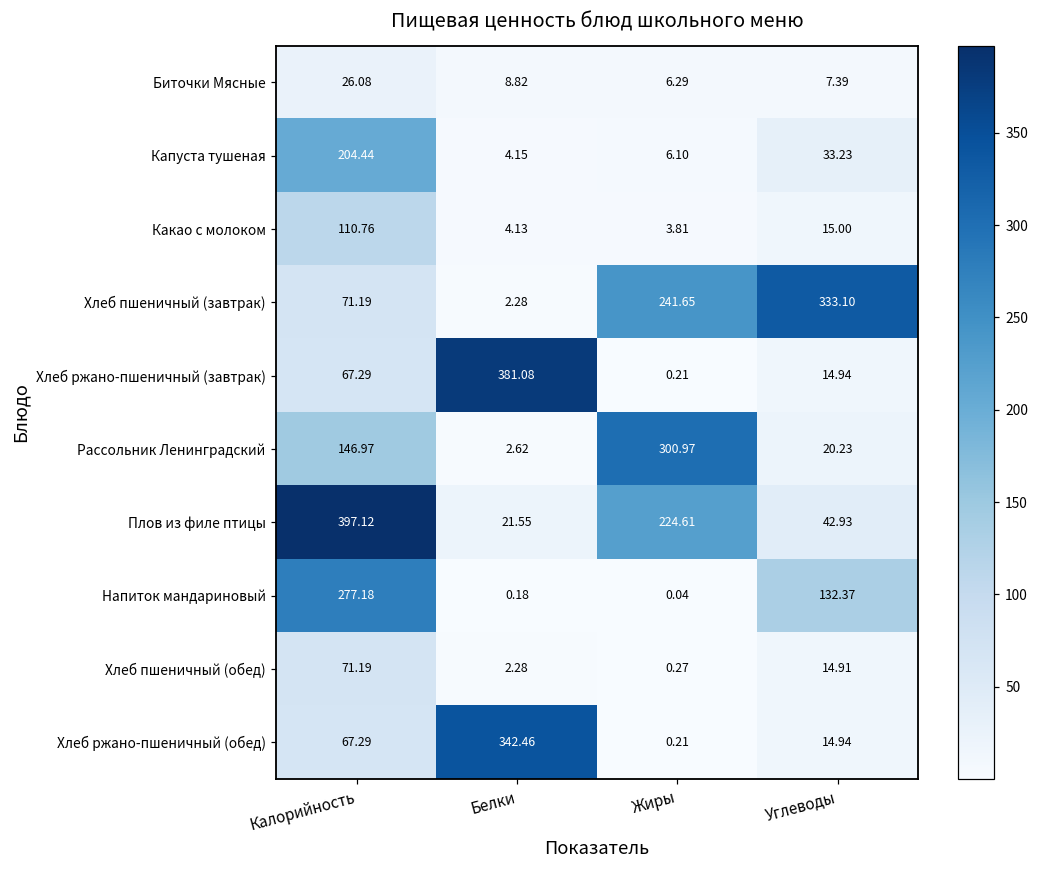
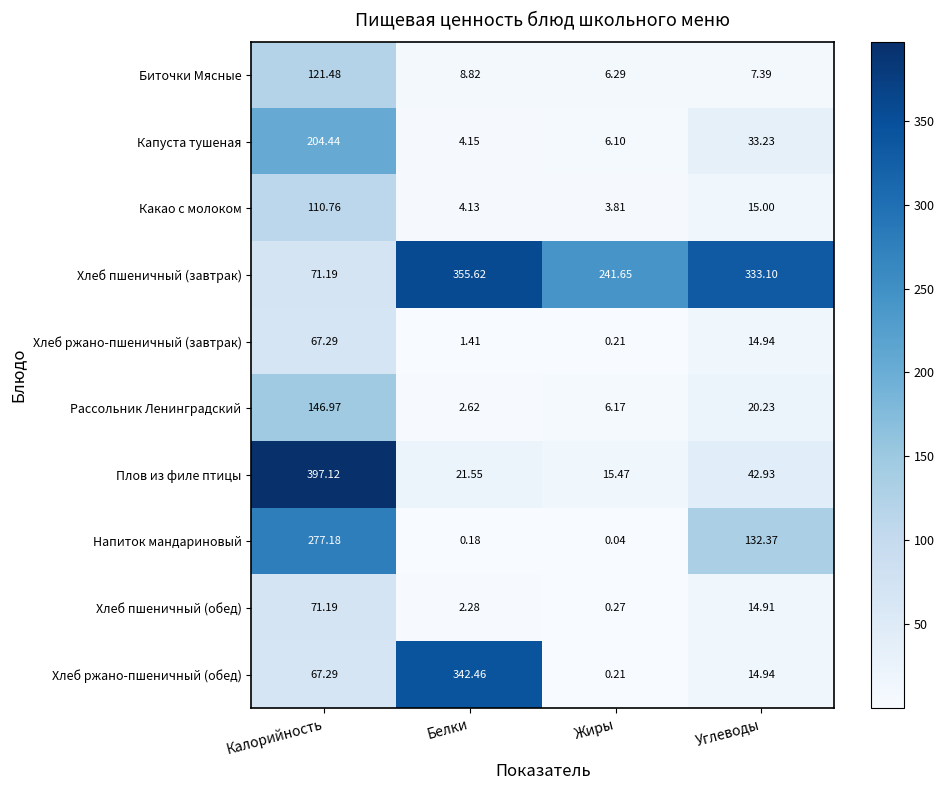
  {
    "Биточки Мясные": {
-     "Калорийность": 26.08,
+     "Калорийность": 121.48,
      "Белки": 8.82,
      "Жиры": 6.29,
      "Углеводы": 7.39
    },
    "Капуста тушеная": {
      "Калорийность": 204.44,
      "Белки": 4.15,
      "Жиры": 6.10,
      "Углеводы": 33.23
    },
    "Какао с молоком": {
      "Калорийность": 110.76,
      "Белки": 4.13,
      "Жиры": 3.81,
      "Углеводы": 15.00
    },
    "Хлеб пшеничный (завтрак)": {
      "Калорийность": 71.19,
-     "Белки": 2.28,
+     "Белки": 355.62,
      "Жиры": 241.65,
      "Углеводы": 333.10
    },
    "Хлеб ржано-пшеничный (завтрак)": {
      "Калорийность": 67.29,
-     "Белки": 381.08,
+     "Белки": 1.41,
      "Жиры": 0.21,
      "Углеводы": 14.94
    },
    "Рассольник Ленинградский": {
      "Калорийность": 146.97,
      "Белки": 2.62,
-     "Жиры": 300.97,
+     "Жиры": 6.17,
      "Углеводы": 20.23
    },
    "Плов из филе птицы": {
      "Калорийность": 397.12,
      "Белки": 21.55,
-     "Жиры": 224.61,
+     "Жиры": 15.47,
      "Углеводы": 42.93
    },
    "Напиток мандариновый": {
      "Калорийность": 277.18,
      "Белки": 0.18,
      "Жиры": 0.04,
      "Углеводы": 132.37
    },
    "Хлеб пшеничный (обед)": {
      "Калорийность": 71.19,
      "Белки": 2.28,
      "Жиры": 0.27,
      "Углеводы": 14.91
    },
    "Хлеб ржано-пшеничный (обед)": {
      "Калорийность": 67.29,
      "Белки": 342.46,
      "Жиры": 0.21,
      "Углеводы": 14.94
    }
  }
